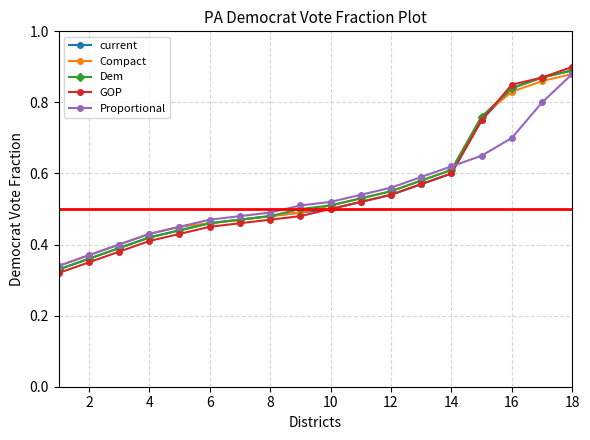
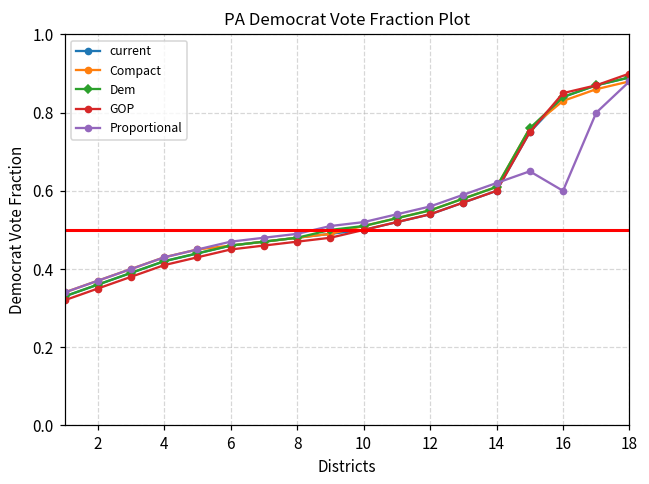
  {
    "Compact": {
      "16": 0.83
    },
    "GOP": {
      "2": 0.35,
      "4": 0.41,
      "6": 0.45,
      "8": 0.47,
      "16": 0.85,
      "18": 0.9
    },
    "Proportional": {
      "6": 0.47,
      "8": 0.49,
      "10": 0.52,
      "12": 0.56,
      "14": 0.62,
-     "16": 0.7
+     "16": 0.6
    }
  }
